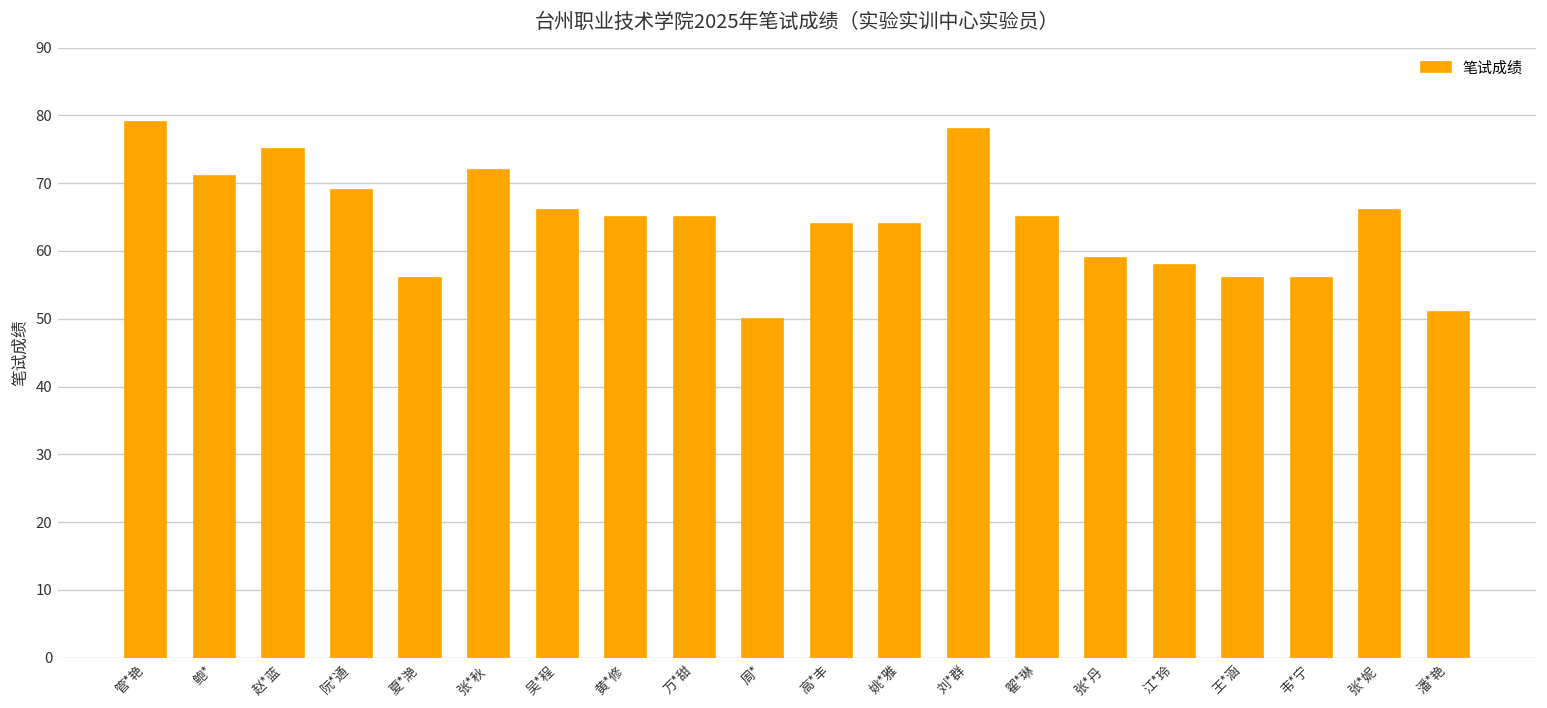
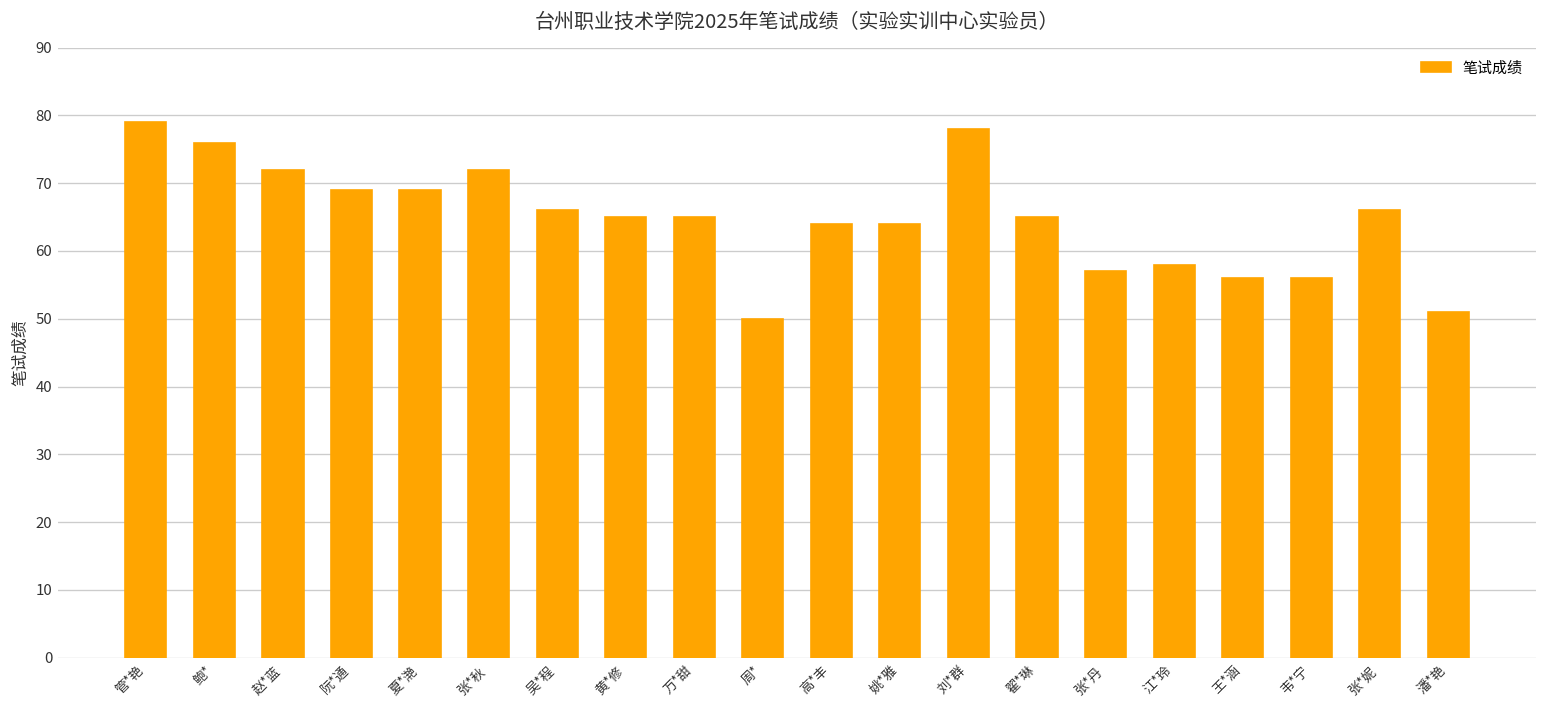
  {
    "管*艳": 79,
-   "鲍*": 71,
-   "赵*蓝": 75,
+   "鲍*": 76,
+   "赵*蓝": 72,
    "阮*通": 69,
-   "夏*滟": 56,
+   "夏*滟": 69,
    "张*秋": 72,
    "吴*程": 66,
    "黄*修": 65,
    "万*甜": 65,
    "周*": 50,
    "高*丰": 64,
    "姚*雅": 64,
    "刘*群": 78,
    "翟*琳": 65,
-   "张*丹": 59,
+   "张*丹": 57,
    "江*玲": 58,
    "王*涵": 56,
    "韦*宁": 56,
    "张*妮": 66,
    "潘*艳": 51
  }
